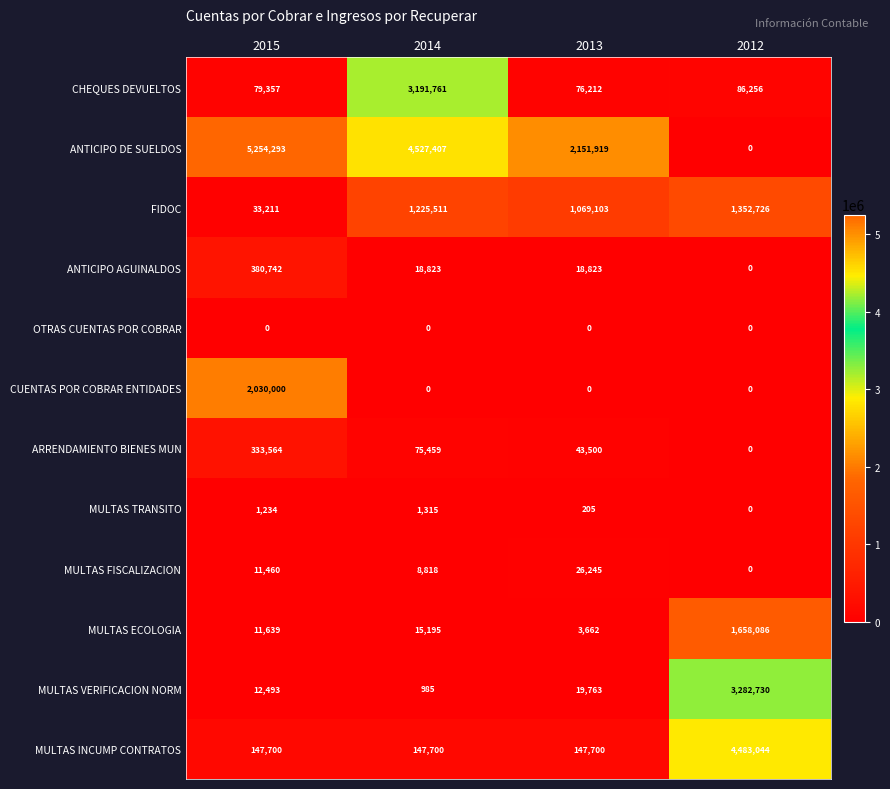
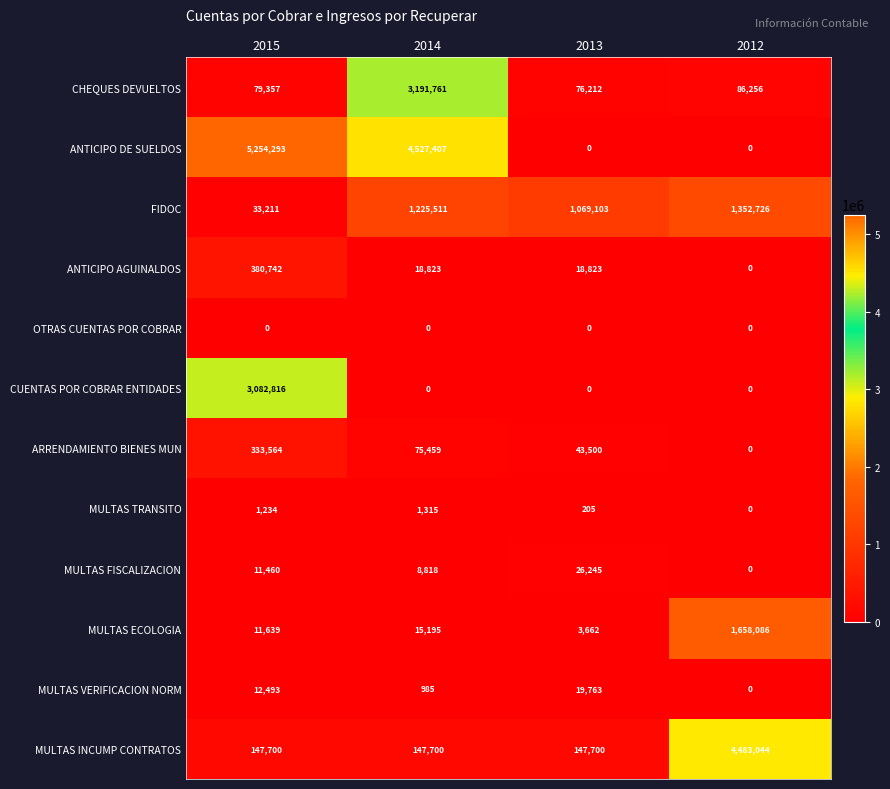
  {
    "CHEQUES DEVUELTOS": {
      "2015": "79,357",
      "2014": "3,191,761",
      "2013": "76,212",
      "2012": "86,256"
    },
    "ANTICIPO DE SUELDOS": {
      "2015": "5,254,293",
      "2014": "4,527,407",
-     "2013": "2,151,919",
+     "2013": "0",
      "2012": "0"
    },
    "FIDOC": {
      "2015": "33,211",
      "2014": "1,225,511",
      "2013": "1,069,103",
      "2012": "1,352,726"
    },
    "ANTICIPO AGUINALDOS": {
      "2015": "380,742",
      "2014": "18,823",
      "2013": "18,823",
      "2012": "0"
    },
    "OTRAS CUENTAS POR COBRAR": {
      "2015": "0",
      "2014": "0",
      "2013": "0",
      "2012": "0"
    },
    "CUENTAS POR COBRAR ENTIDADES": {
-     "2015": "2,030,000",
+     "2015": "3,082,816",
      "2014": "0",
      "2013": "0",
      "2012": "0"
    },
    "ARRENDAMIENTO BIENES MUN": {
      "2015": "333,564",
      "2014": "75,459",
      "2013": "43,500",
      "2012": "0"
    },
    "MULTAS TRANSITO": {
      "2015": "1,234",
      "2014": "1,315",
      "2013": "205",
      "2012": "0"
    },
    "MULTAS FISCALIZACION": {
      "2015": "11,460",
      "2014": "8,818",
      "2013": "26,245",
      "2012": "0"
    },
    "MULTAS ECOLOGIA": {
      "2015": "11,639",
      "2014": "15,195",
      "2013": "3,662",
      "2012": "1,658,086"
    },
    "MULTAS VERIFICACION NORM": {
      "2015": "12,493",
      "2014": "985",
      "2013": "19,763",
-     "2012": "3,282,730"
+     "2012": "0"
    },
    "MULTAS INCUMP CONTRATOS": {
      "2015": "147,700",
      "2014": "147,700",
      "2013": "147,700",
      "2012": "4,483,044"
    }
  }
